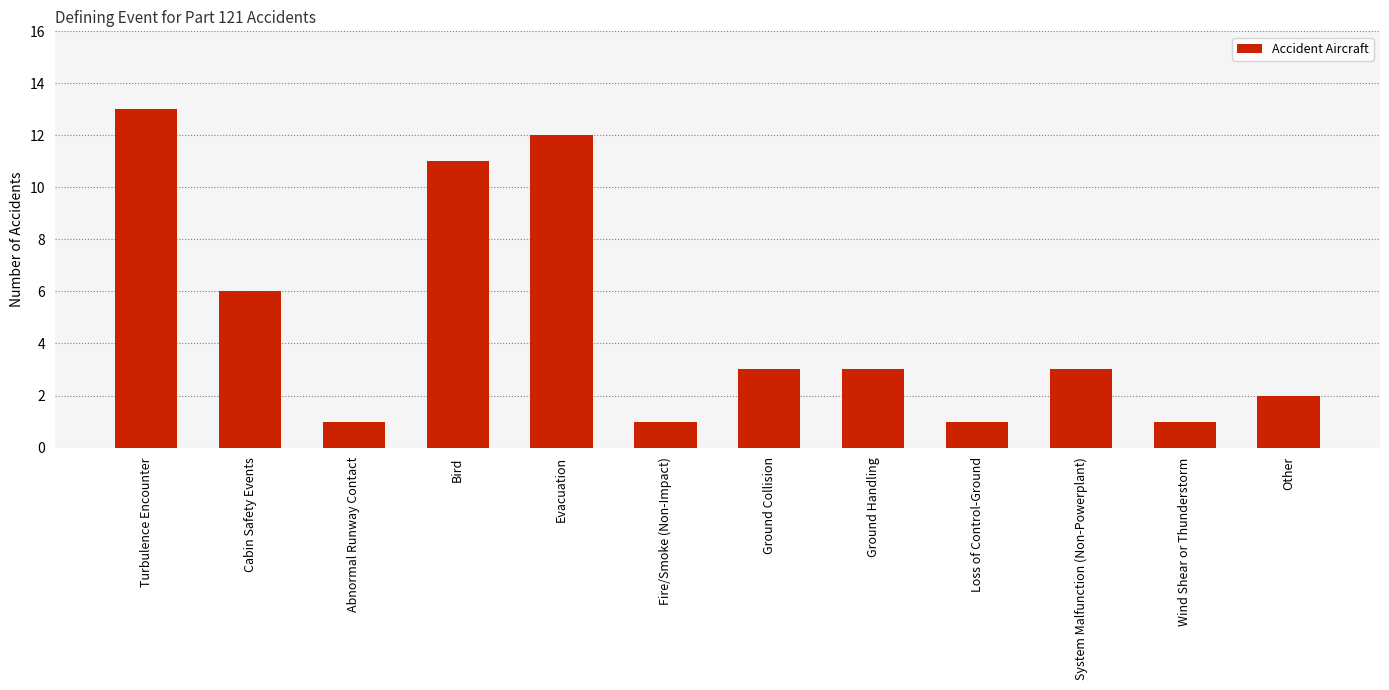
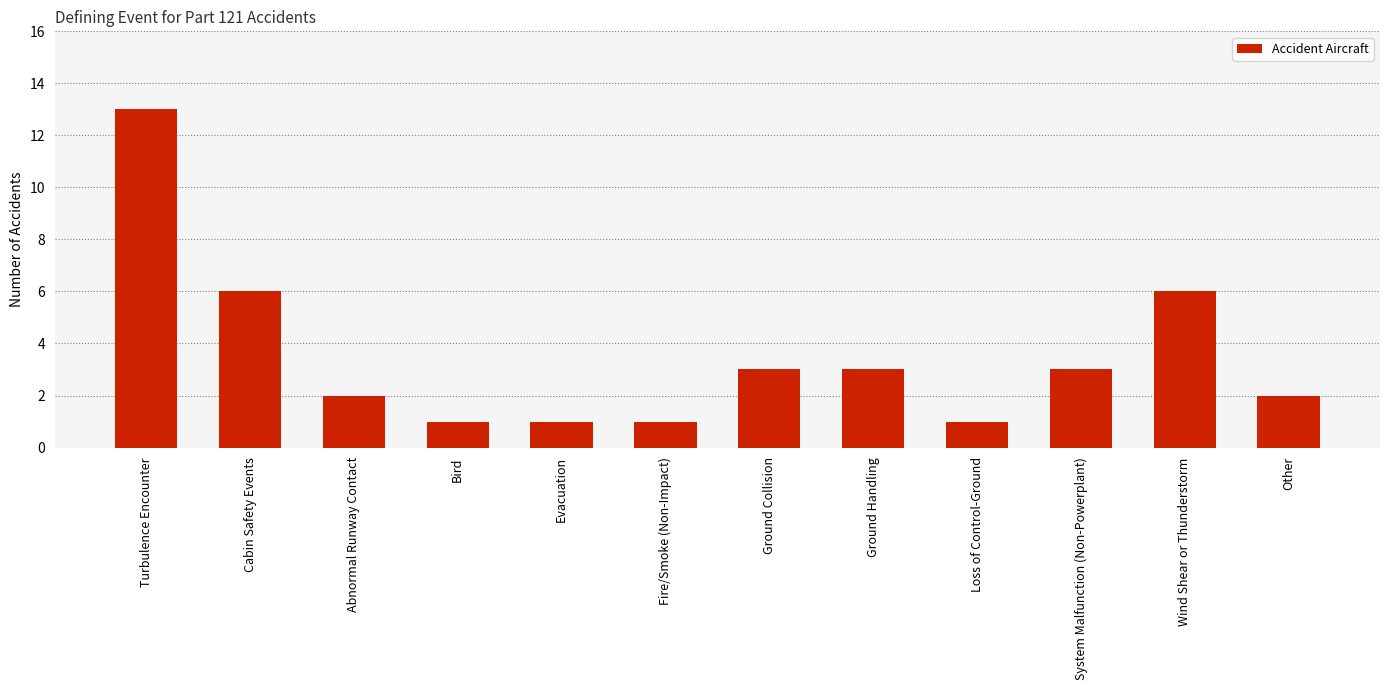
  {
    "Turbulence Encounter": 13,
    "Cabin Safety Events": 6,
-   "Abnormal Runway Contact": 1,
-   "Bird": 11,
-   "Evacuation": 12,
+   "Abnormal Runway Contact": 2,
+   "Bird": 1,
+   "Evacuation": 1,
    "Fire/Smoke (Non-Impact)": 1,
    "Ground Collision": 3,
    "Ground Handling": 3,
    "Loss of Control-Ground": 1,
    "System Malfunction (Non-Powerplant)": 3,
-   "Wind Shear or Thunderstorm": 1,
+   "Wind Shear or Thunderstorm": 6,
    "Other": 2
  }
